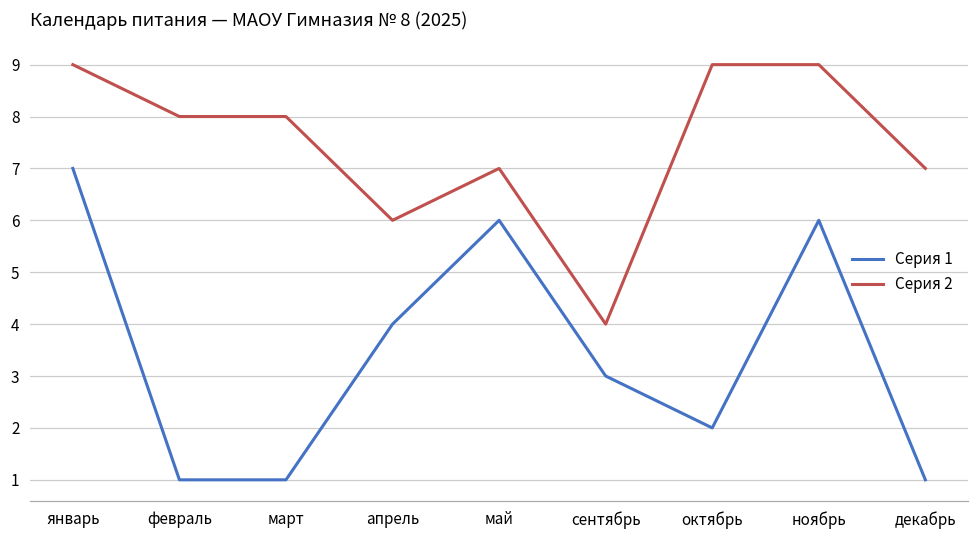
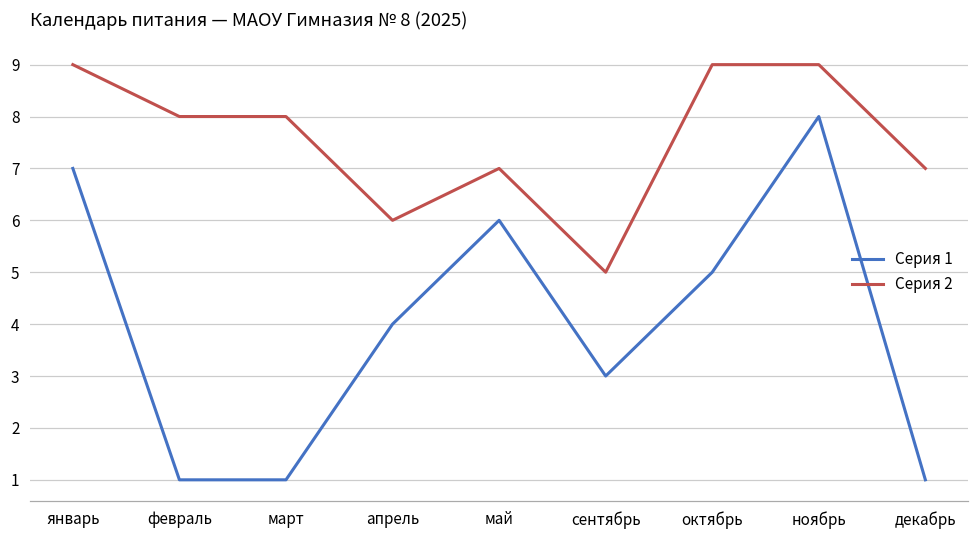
  {
    "Серия 1": {
      "январь": 7,
      "февраль": 1,
      "март": 1,
      "апрель": 4,
      "май": 6,
      "сентябрь": 3,
-     "октябрь": 2,
-     "ноябрь": 6,
+     "октябрь": 5,
+     "ноябрь": 8,
      "декабрь": 1
    },
    "Серия 2": {
      "январь": 9,
      "февраль": 8,
      "март": 8,
      "апрель": 6,
      "май": 7,
-     "сентябрь": 4,
+     "сентябрь": 5,
      "октябрь": 9,
      "ноябрь": 9,
      "декабрь": 7
    }
  }
